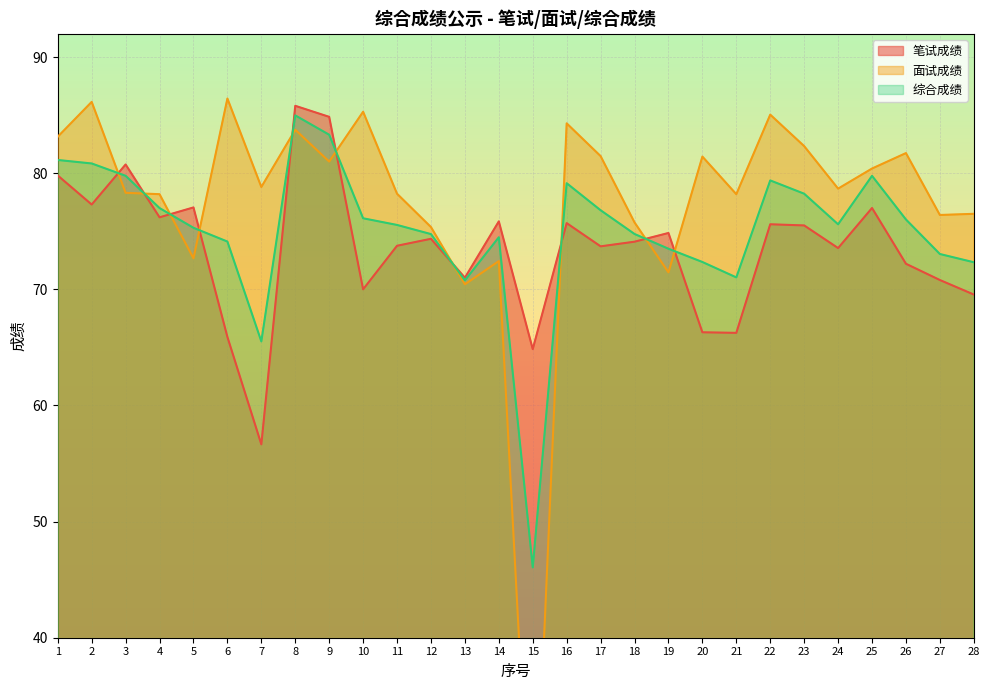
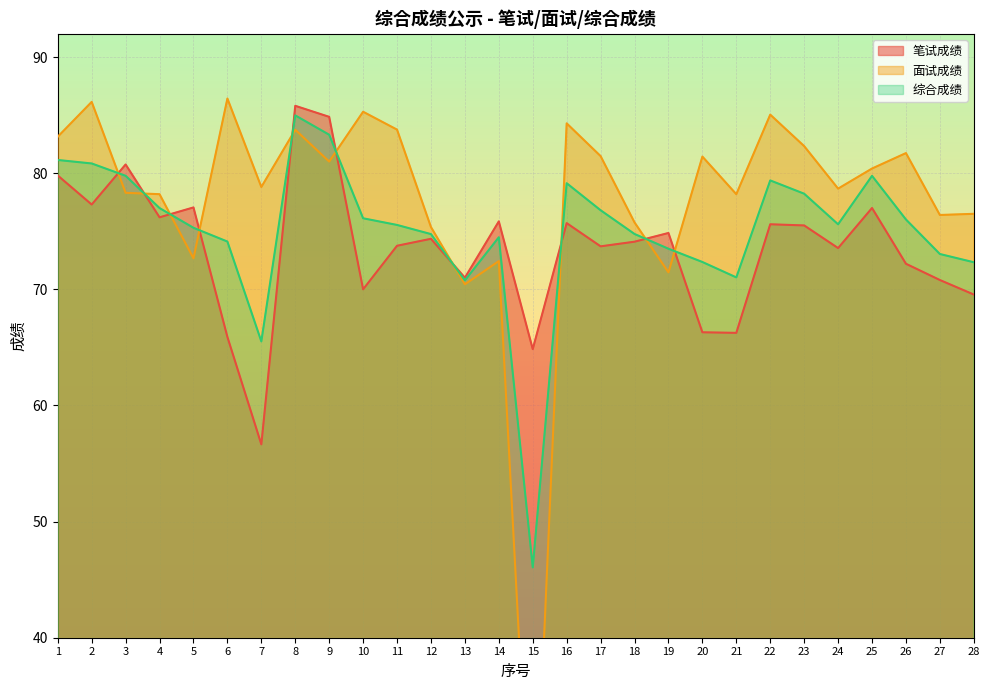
  {
    "笔试成绩": {
      "1": 79.8,
      "2": 77.3,
      "3": 80.8,
      "4": 76.2,
      "5": 77.1,
      "6": 65.9,
      "7": 56.7,
      "8": 85.8,
      "9": 84.9,
      "10": 70.0,
      "11": 73.8,
      "12": 74.4,
      "13": 71.0,
      "14": 75.9,
      "15": 64.9,
      "16": 75.7,
      "17": 73.7,
      "18": 74.1,
      "19": 74.9,
      "20": 66.3,
      "21": 66.3,
      "22": 75.6,
      "23": 75.5,
      "24": 73.6,
      "25": 77.0,
      "26": 72.2,
      "27": 70.8,
      "28": 69.6
    },
    "面试成绩": {
      "1": 83.1,
      "2": 86.1,
      "3": 78.3,
      "4": 78.2,
      "5": 72.7,
      "6": 86.4,
      "7": 78.8,
      "8": 83.7,
      "9": 81.0,
      "10": 85.3,
-     "11": 78.2,
+     "11": 83.8,
      "12": 75.4,
      "13": 70.4,
      "14": 72.4,
      "16": 84.3,
      "17": 81.5,
      "18": 75.8,
      "19": 71.5,
      "20": 81.4,
      "21": 78.2,
      "22": 85.0,
      "23": 82.3,
      "24": 78.7,
      "25": 80.4,
      "26": 81.7,
      "27": 76.4,
      "28": 76.5
    },
    "综合成绩": {
      "1": 81.1,
      "2": 80.8,
      "3": 79.8,
      "4": 77.0,
      "5": 75.3,
      "6": 74.1,
      "7": 65.5,
      "8": 85.0,
      "9": 83.3,
      "10": 76.1,
      "11": 75.5,
      "12": 74.8,
      "13": 70.8,
      "14": 74.5,
      "15": 46.1,
      "16": 79.1,
      "17": 76.8,
      "18": 74.8,
      "19": 73.5,
      "20": 72.4,
      "21": 71.0,
      "22": 79.4,
      "23": 78.2,
      "24": 75.6,
      "25": 79.8,
      "26": 76.0,
      "27": 73.0,
      "28": 72.3
    }
  }
